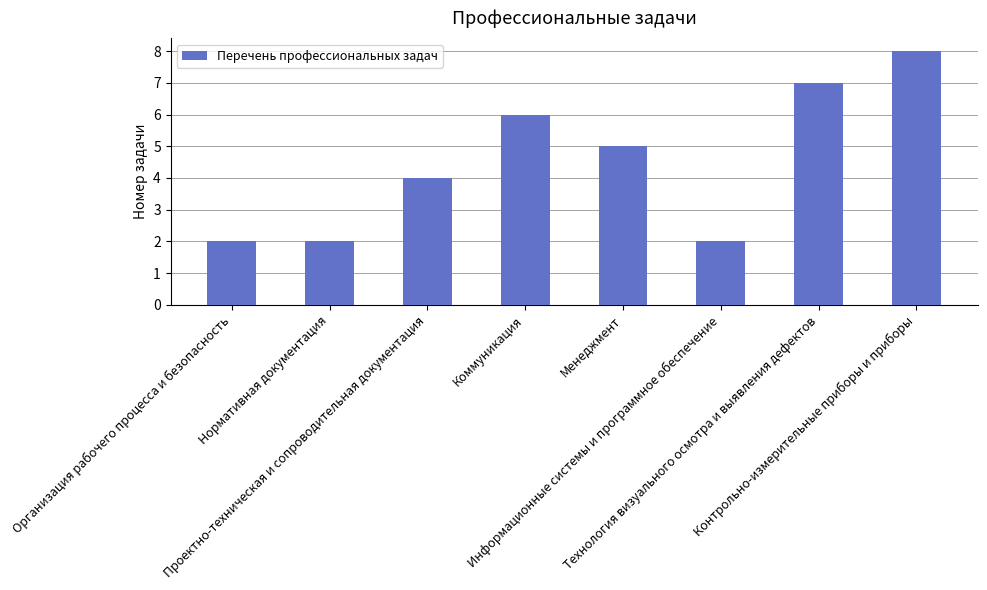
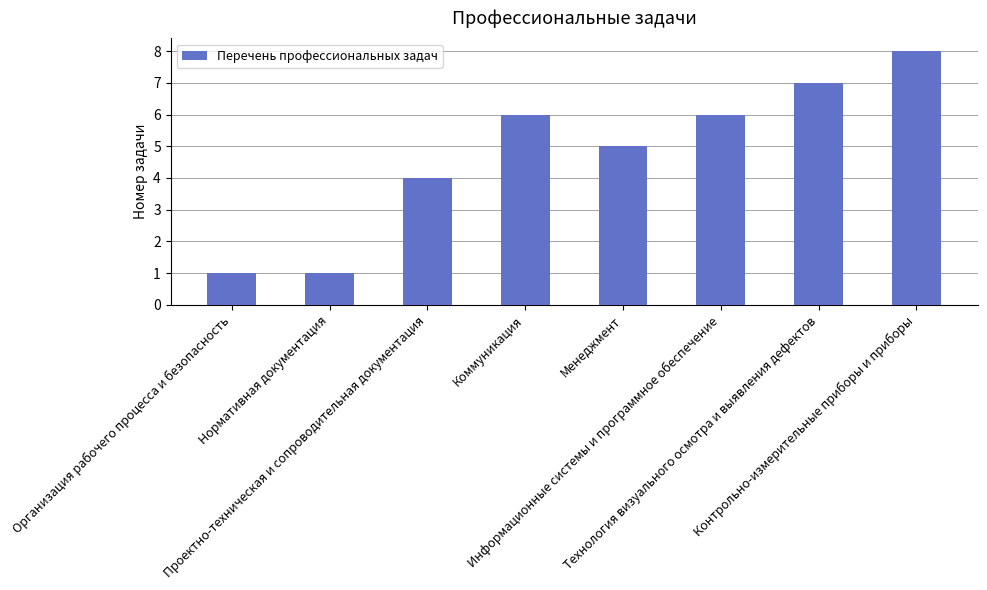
  {
-   "Организация рабочего процесса и безопасность": 2,
-   "Нормативная документация": 2,
+   "Организация рабочего процесса и безопасность": 1,
+   "Нормативная документация": 1,
    "Проектно-техническая и сопроводительная документация": 4,
    "Коммуникация": 6,
    "Менеджмент": 5,
-   "Информационные системы и программное обеспечение": 2,
+   "Информационные системы и программное обеспечение": 6,
    "Технология визуального осмотра и выявления дефектов": 7,
    "Контрольно-измерительные приборы и приборы": 8
  }
